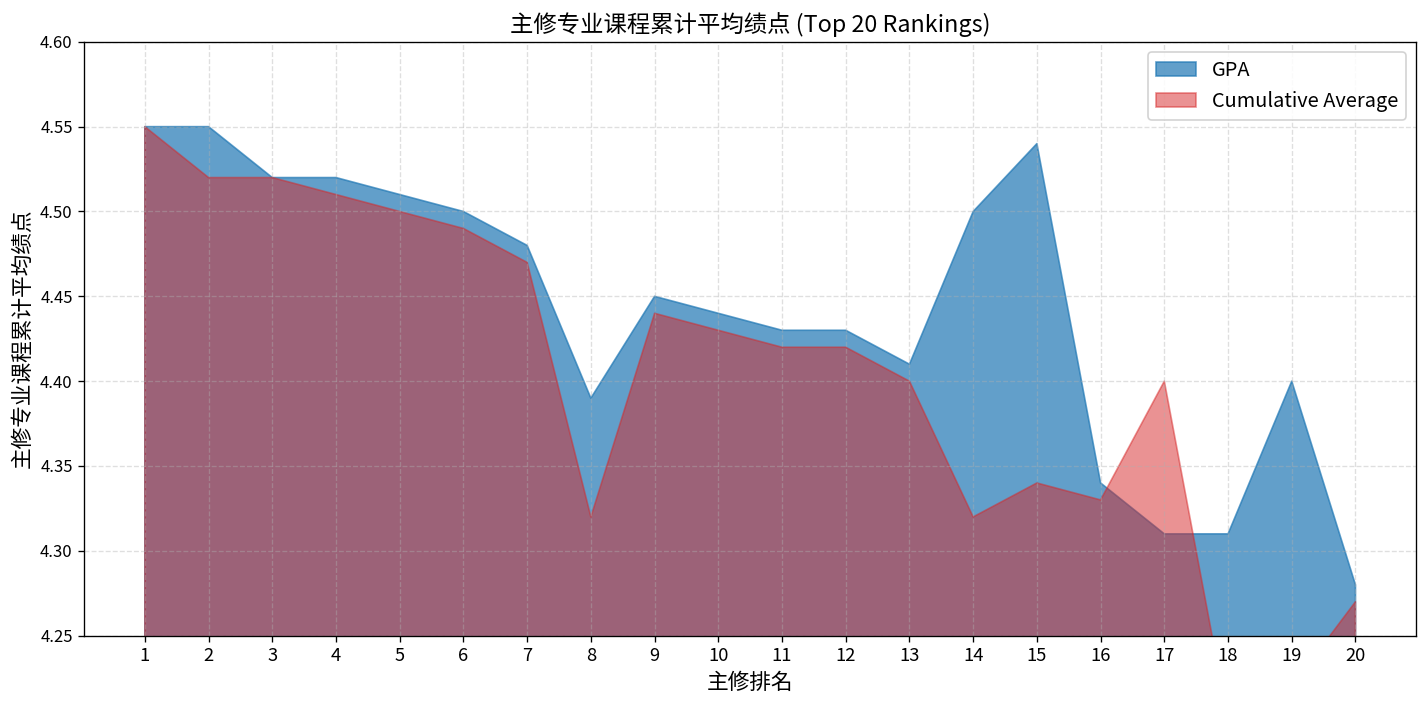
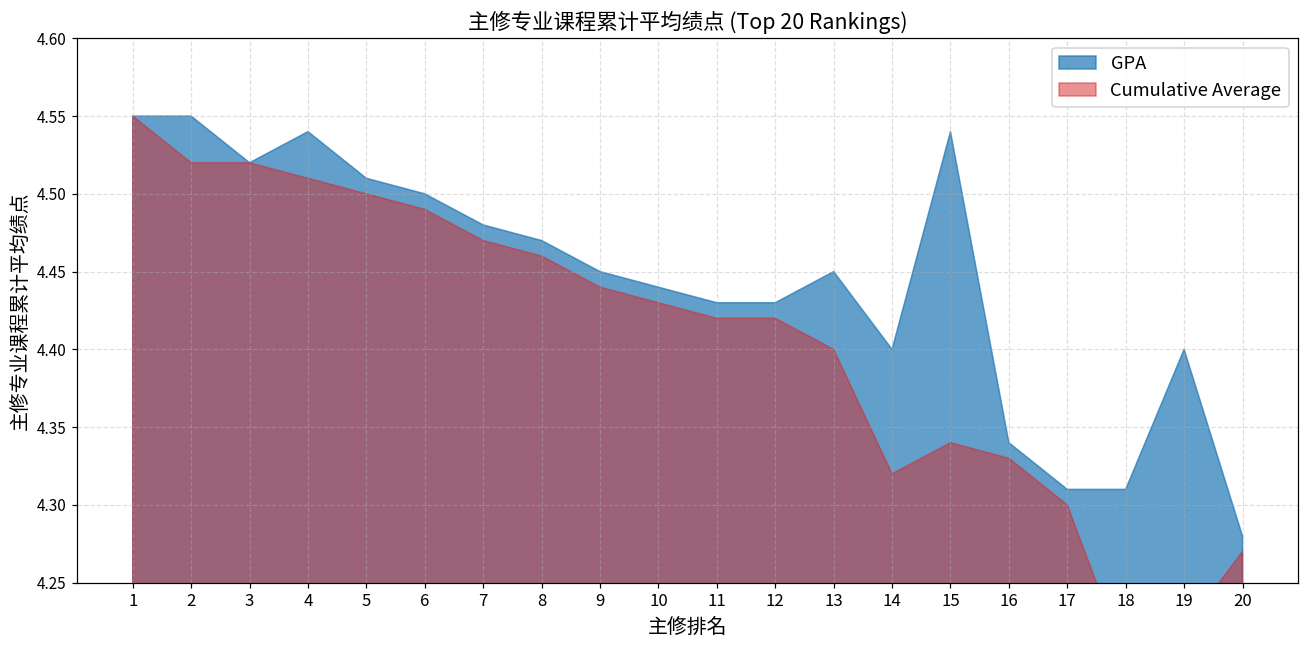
  {
    "GPA": {
      "2": 4.55,
-     "4": 4.52,
+     "4": 4.54,
      "5": 4.51,
      "6": 4.50,
      "7": 4.48,
-     "8": 4.39,
+     "8": 4.47,
      "9": 4.45,
      "10": 4.44,
      "11": 4.43,
      "12": 4.43,
-     "13": 4.41,
-     "14": 4.5,
+     "13": 4.45,
+     "14": 4.4,
      "15": 4.54,
      "16": 4.34,
      "17": 4.31,
      "18": 4.31,
      "19": 4.40,
      "20": 4.28
    },
    "Cumulative Average": {
      "2": 4.52,
      "4": 4.51,
      "5": 4.50,
      "6": 4.49,
      "7": 4.47,
-     "8": 4.32,
+     "8": 4.46,
      "9": 4.44,
      "10": 4.43,
      "11": 4.42,
      "12": 4.42,
      "13": 4.40,
      "14": 4.32,
      "15": 4.34,
      "16": 4.33,
-     "17": 4.4,
+     "17": 4.3,
      "20": 4.27
    }
  }
